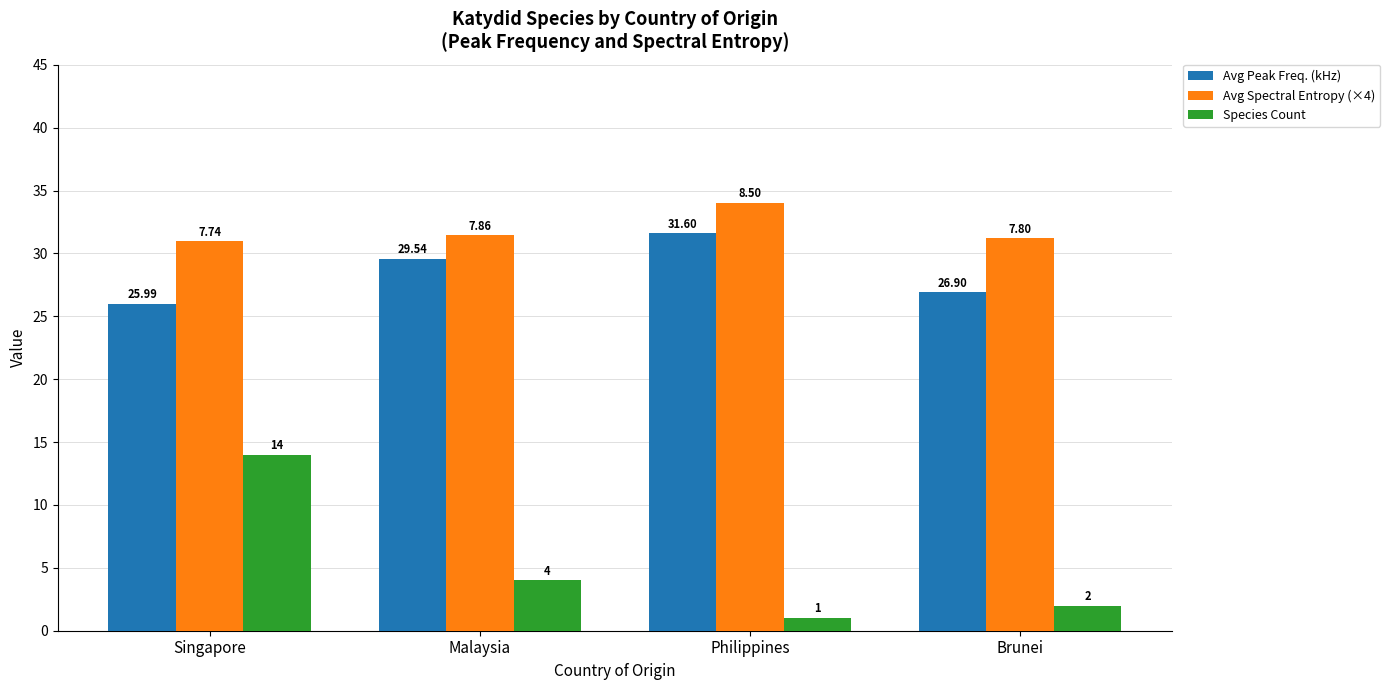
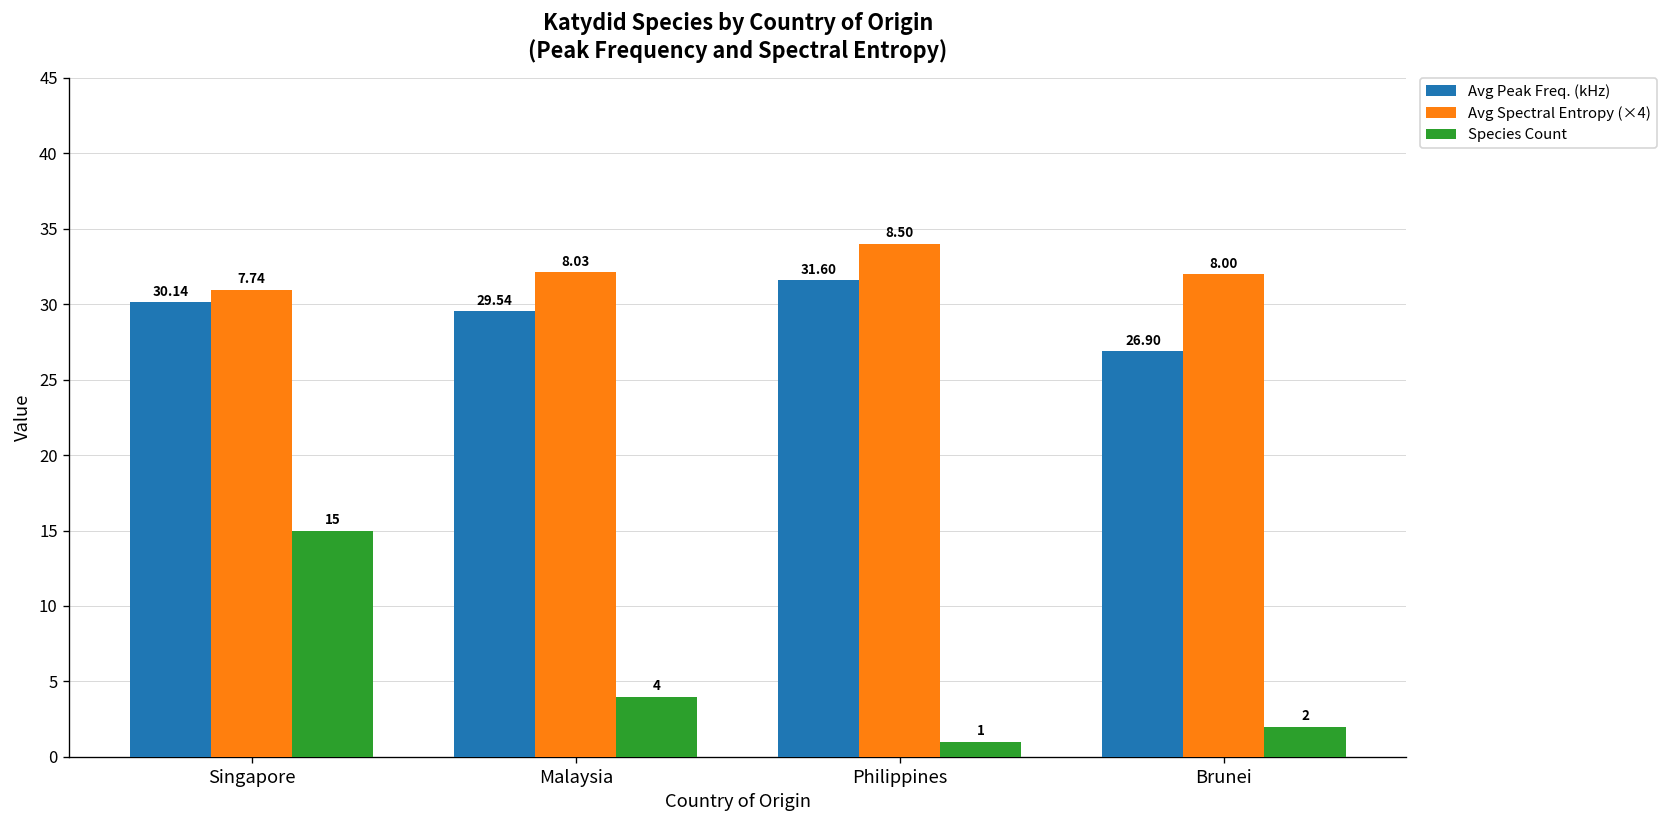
  {
    "Avg Peak Freq. (kHz)": {
-     "Singapore": 25.99,
+     "Singapore": 30.14,
      "Malaysia": 29.54,
      "Philippines": 31.60,
      "Brunei": 26.90
    },
    "Avg Spectral Entropy (×4)": {
-     "Malaysia": 7.86,
-     "Brunei": 7.80
+     "Malaysia": 8.03,
+     "Brunei": 8.00
    },
    "Species Count": {
-     "Singapore": 14,
+     "Singapore": 15,
      "Malaysia": 4,
      "Philippines": 1,
      "Brunei": 2
    }
  }
